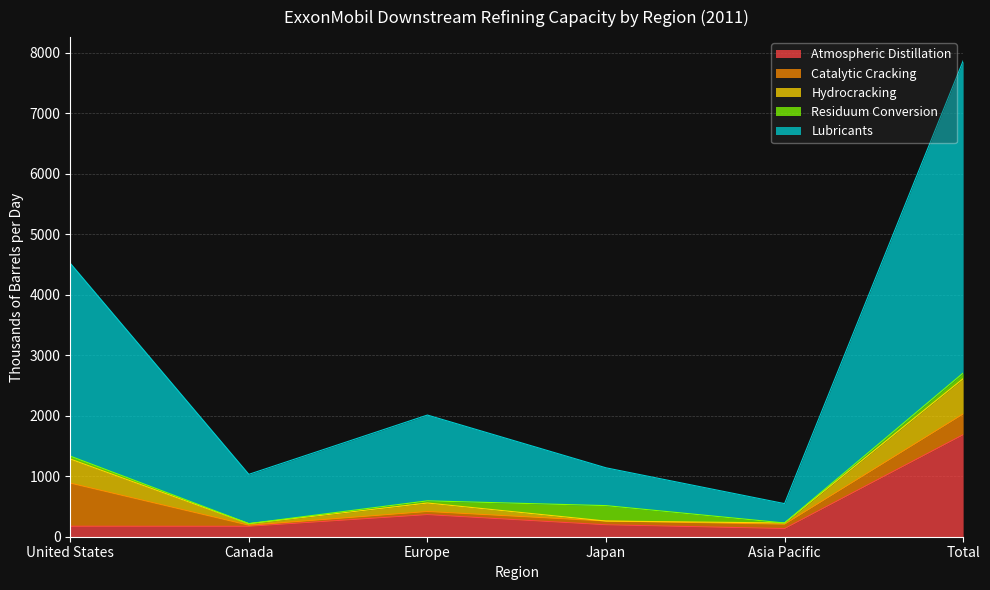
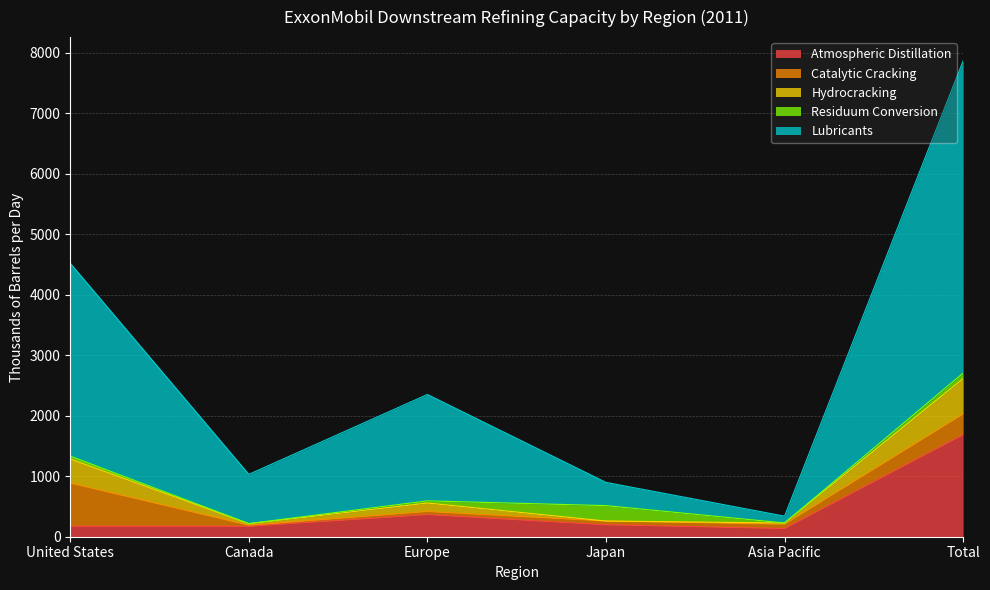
  {
    "Atmospheric Distillation": {
      "United States": 200,
      "Europe": 400,
      "Japan": 200,
      "Asia Pacific": 100,
      "Total": 1700
    },
    "Catalytic Cracking": {
      "United States": 700,
      "Europe": 100,
      "Total": 300
    },
    "Hydrocracking": {
      "United States": 400,
      "Total": 600
    },
    "Residuum Conversion": {
      "United States": 0,
      "Japan": 300,
      "Total": 100
    },
    "Lubricants": {
      "United States": 3200,
      "Canada": 800,
-     "Europe": 1400,
-     "Japan": 600,
-     "Asia Pacific": 300,
+     "Europe": 1800,
+     "Japan": 400,
+     "Asia Pacific": 100,
      "Total": 5200
    }
  }
